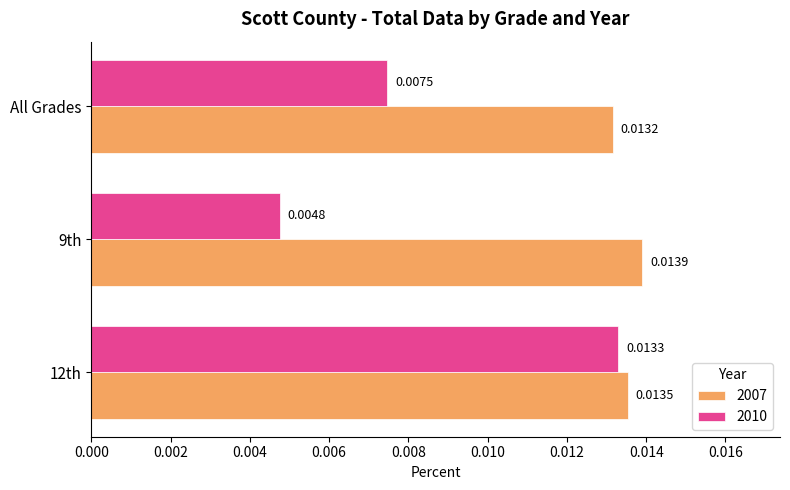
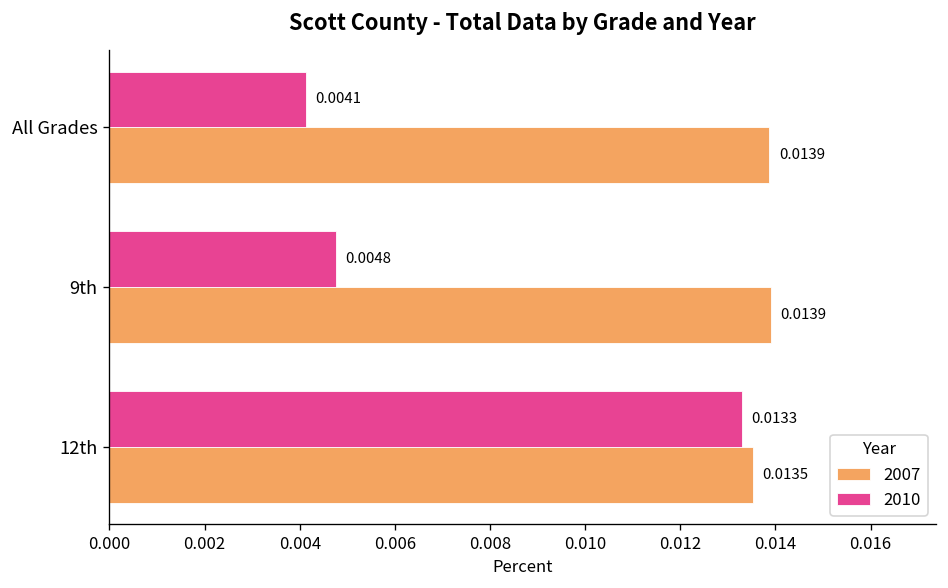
  {
    "2007": {
-     "All Grades": 0.0132,
+     "All Grades": 0.0139,
      "9th": 0.0139,
      "12th": 0.0135
    },
    "2010": {
-     "All Grades": 0.0075,
+     "All Grades": 0.0041,
      "9th": 0.0048,
      "12th": 0.0133
    }
  }
